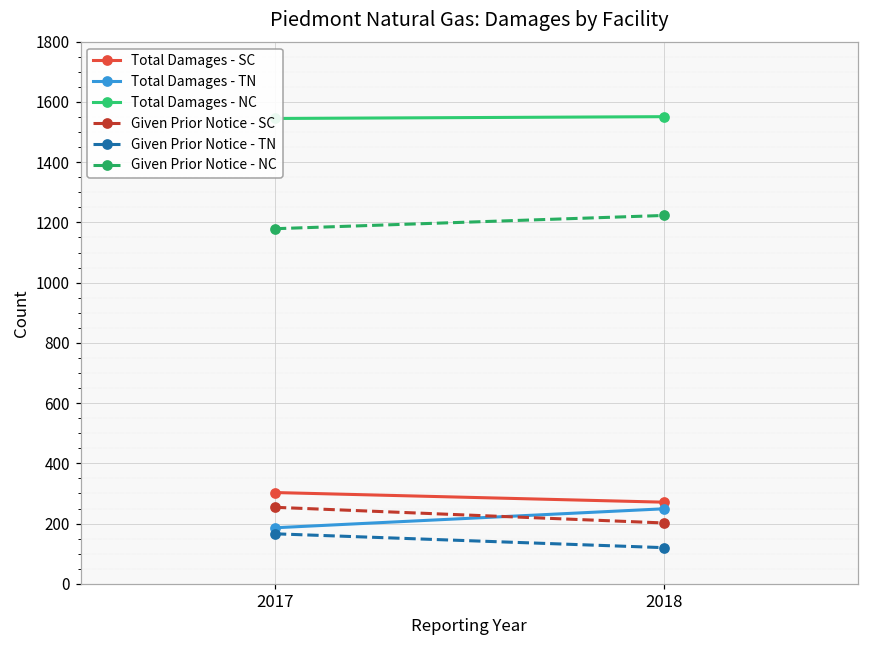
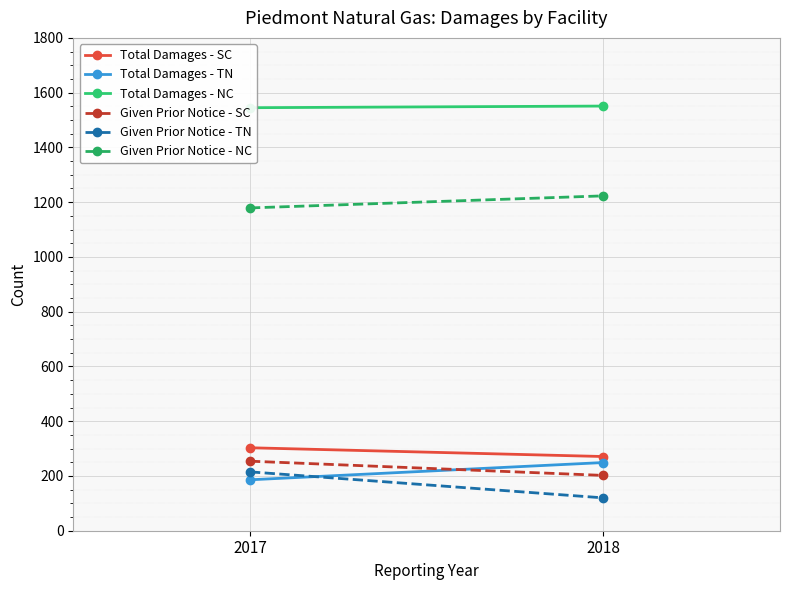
  {
    "Total Damages - TN": {
      "2017": 190,
      "2018": 250
    },
    "Given Prior Notice - TN": {
-     "2017": 170,
+     "2017": 220,
      "2018": 120
    }
  }
